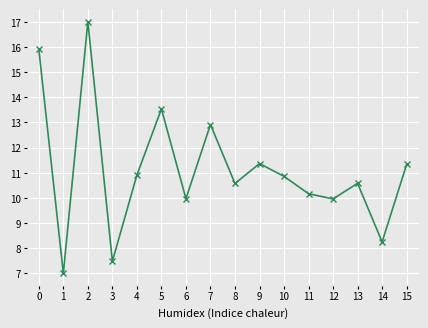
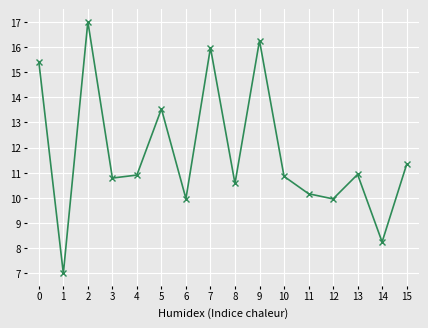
  {
-   "0": 15.9,
+   "0": 15.4,
    "1": 7.0,
    "2": 17.0,
-   "3": 7.5,
+   "3": 10.8,
    "4": 10.9,
    "5": 13.5,
    "6": 10.0,
-   "7": 12.9,
+   "7": 16.0,
    "8": 10.6,
-   "9": 11.4,
+   "9": 16.2,
    "10": 10.9,
    "11": 10.2,
    "12": 10.0,
-   "13": 10.6,
+   "13": 10.9,
    "14": 8.2,
    "15": 11.3
  }
